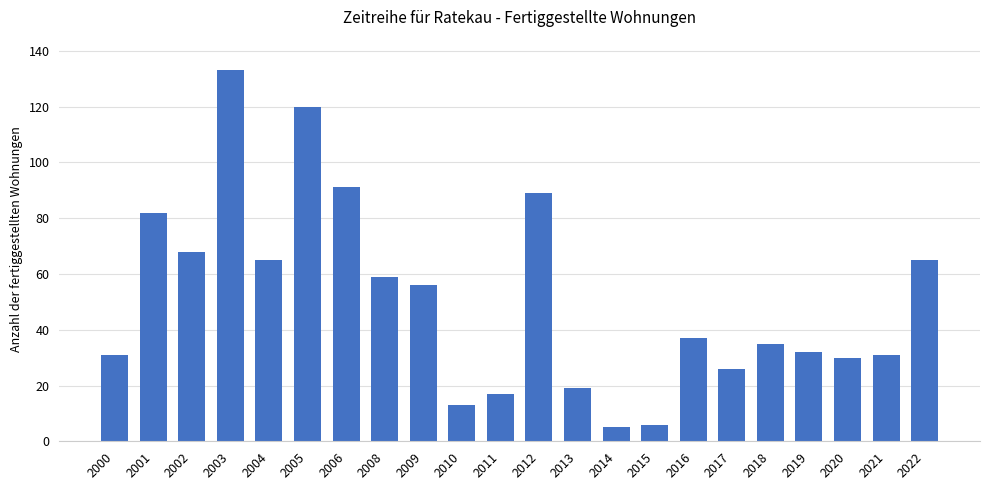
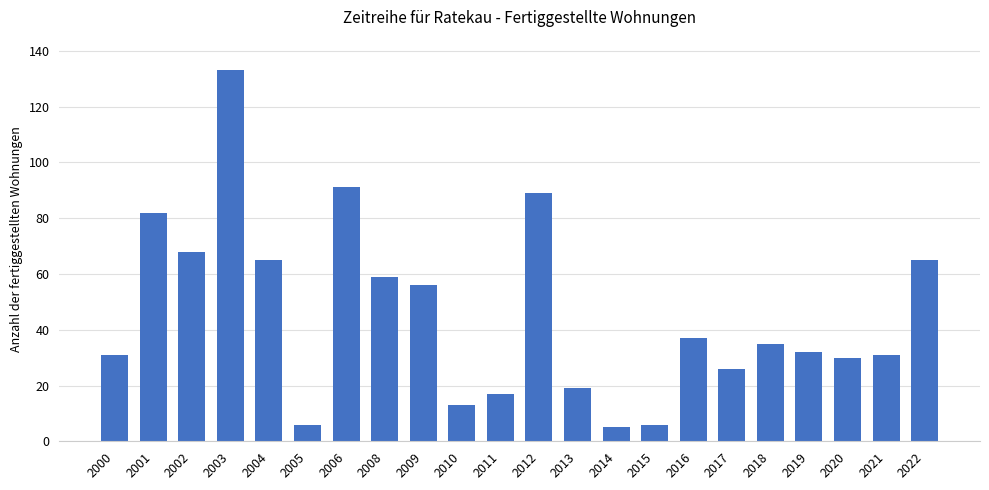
  {
    "2000": 31,
    "2001": 82,
    "2002": 68,
    "2003": 133,
    "2004": 65,
-   "2005": 120,
+   "2005": 6,
    "2006": 91,
    "2008": 59,
    "2009": 56,
    "2010": 13,
    "2011": 17,
    "2012": 89,
    "2013": 19,
    "2014": 5,
    "2015": 6,
    "2016": 37,
    "2017": 26,
    "2018": 35,
    "2019": 32,
    "2020": 30,
    "2021": 31,
    "2022": 65
  }
